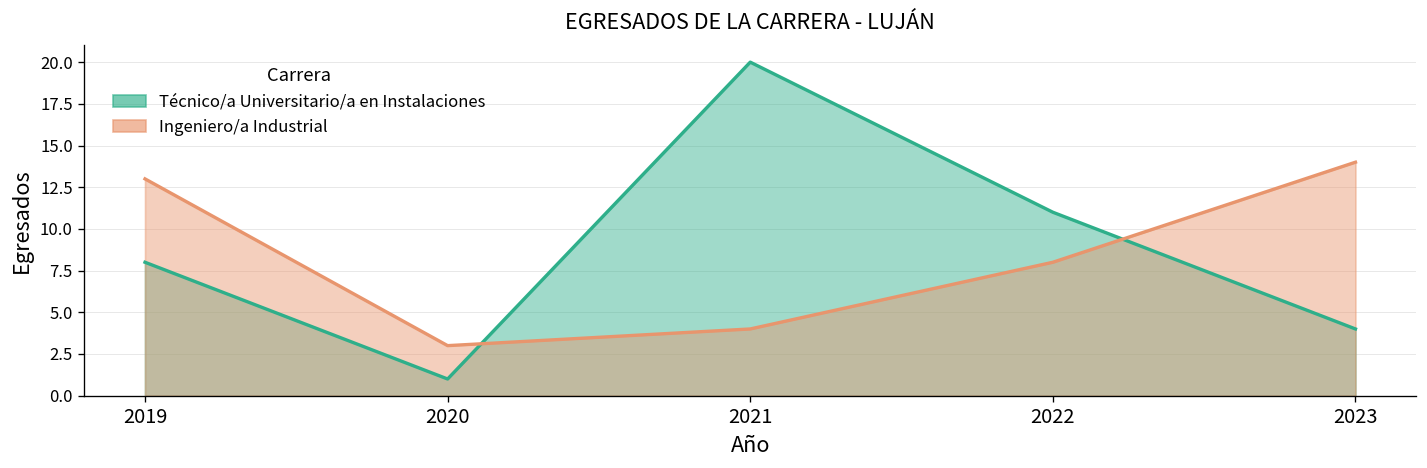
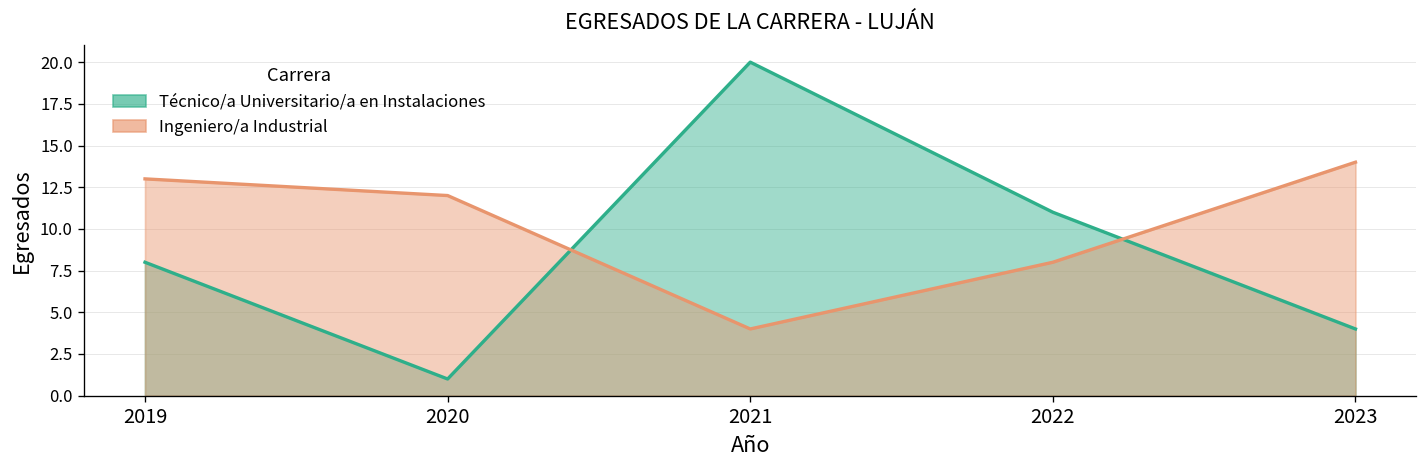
  {
    "Técnico/a Universitario/a en Instalaciones": {
      "2019": 8,
      "2020": 1,
      "2021": 20,
      "2022": 11,
      "2023": 4
    },
    "Ingeniero/a Industrial": {
      "2019": 13,
-     "2020": 3,
+     "2020": 12,
      "2021": 4,
      "2022": 8,
      "2023": 14
    }
  }
